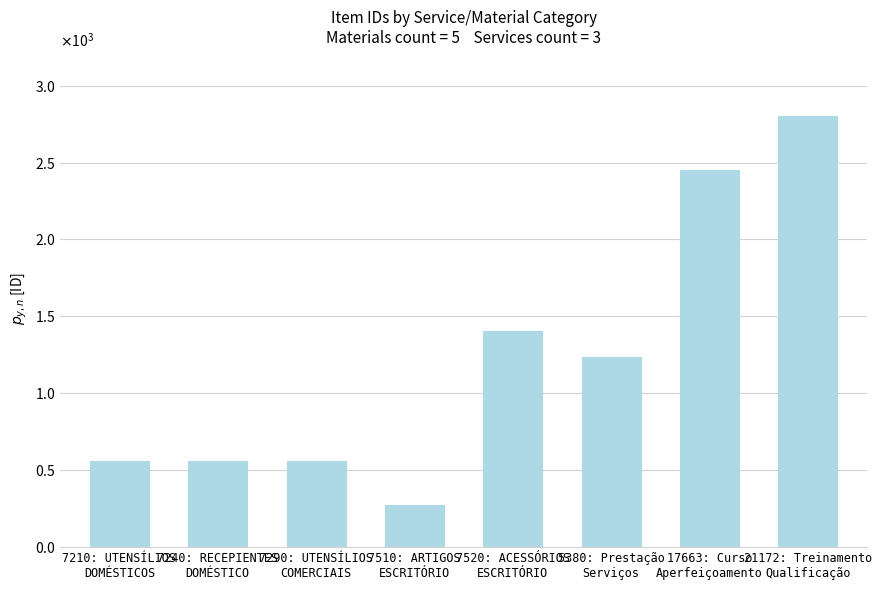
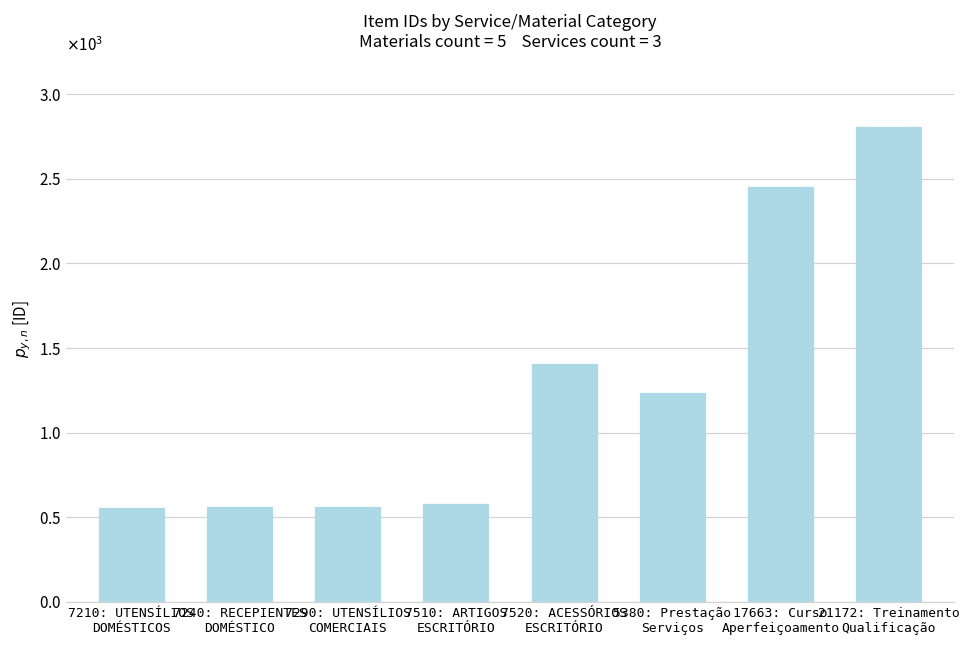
  {
-   "7510: ARTIGOS ESCRITÓRIO": 270,
+   "7510: ARTIGOS ESCRITÓRIO": 580,
    "7520: ACESSÓRIOS ESCRITÓRIO": 1410,
    "5380: Prestação Serviços": 1240,
    "21172: Treinamento Qualificação": 2810
  }
